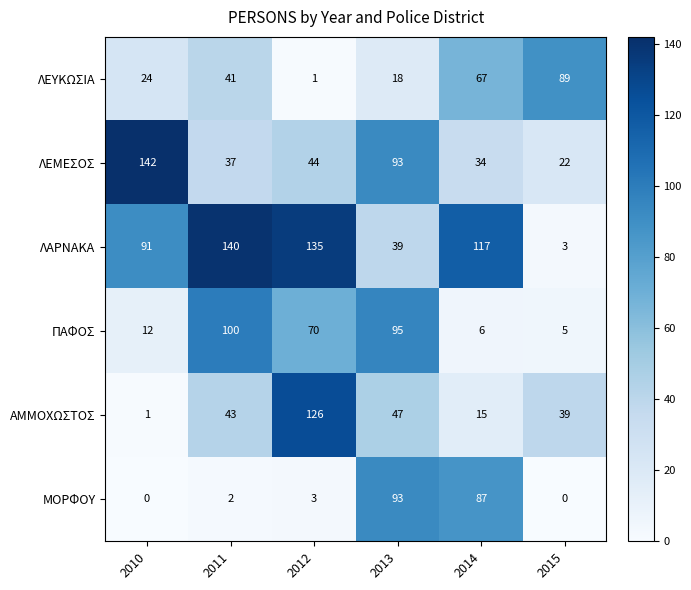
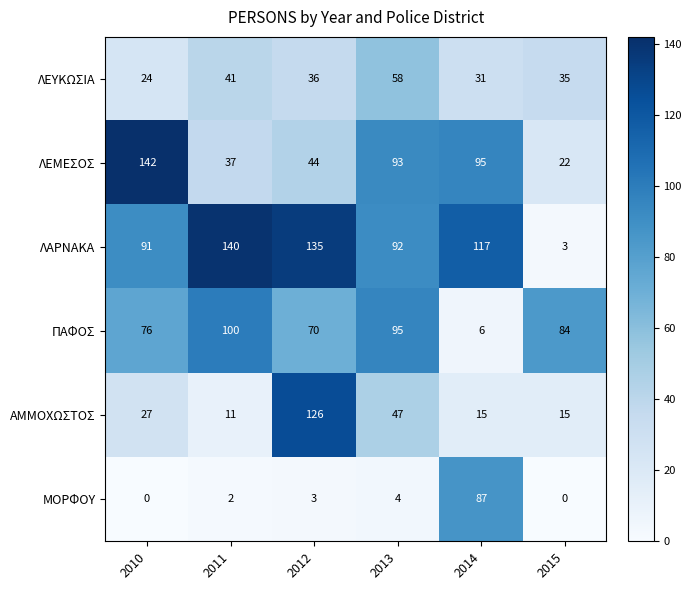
  {
    "ΛΕΥΚΩΣΙΑ": {
      "2010": 24,
      "2011": 41,
-     "2012": 1,
-     "2013": 18,
-     "2014": 67,
-     "2015": 89
+     "2012": 36,
+     "2013": 58,
+     "2014": 31,
+     "2015": 35
    },
    "ΛΕΜΕΣΟΣ": {
      "2010": 142,
      "2011": 37,
      "2012": 44,
      "2013": 93,
-     "2014": 34,
+     "2014": 95,
      "2015": 22
    },
    "ΛΑΡΝΑΚΑ": {
      "2010": 91,
      "2011": 140,
      "2012": 135,
-     "2013": 39,
+     "2013": 92,
      "2014": 117,
      "2015": 3
    },
    "ΠΑΦΟΣ": {
-     "2010": 12,
+     "2010": 76,
      "2011": 100,
      "2012": 70,
      "2013": 95,
      "2014": 6,
-     "2015": 5
+     "2015": 84
    },
    "ΑΜΜΟΧΩΣΤΟΣ": {
-     "2010": 1,
-     "2011": 43,
+     "2010": 27,
+     "2011": 11,
      "2012": 126,
      "2013": 47,
      "2014": 15,
-     "2015": 39
+     "2015": 15
    },
    "ΜΟΡΦΟΥ": {
      "2010": 0,
      "2011": 2,
      "2012": 3,
-     "2013": 93,
+     "2013": 4,
      "2014": 87,
      "2015": 0
    }
  }
